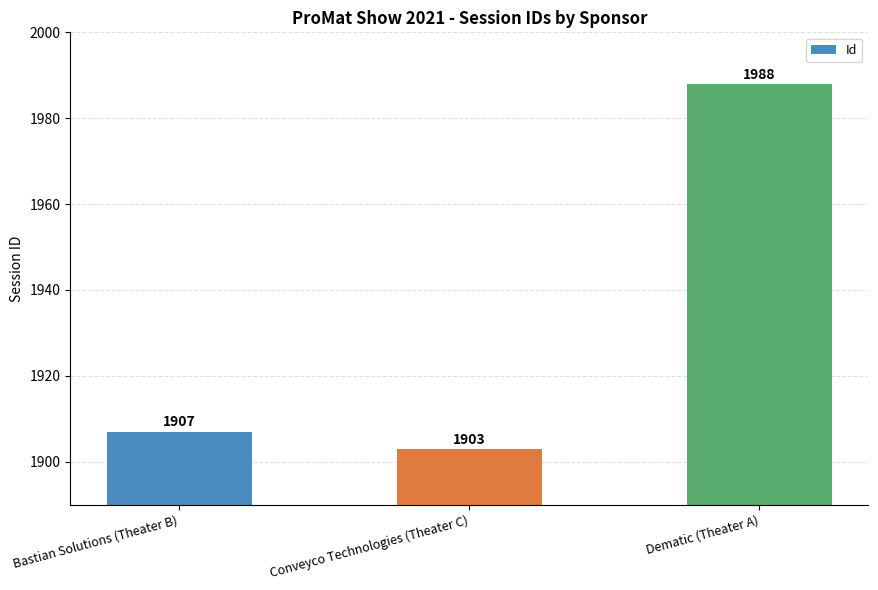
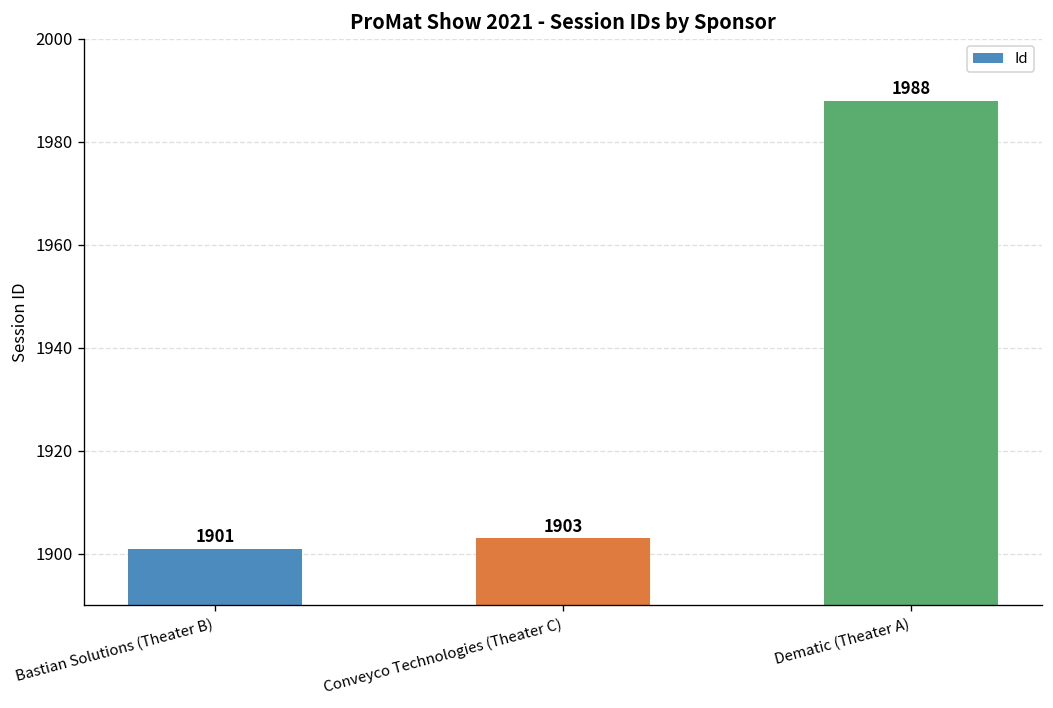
  {
-   "Bastian Solutions (Theater B)": 1907,
+   "Bastian Solutions (Theater B)": 1901,
    "Conveyco Technologies (Theater C)": 1903,
    "Dematic (Theater A)": 1988
  }
